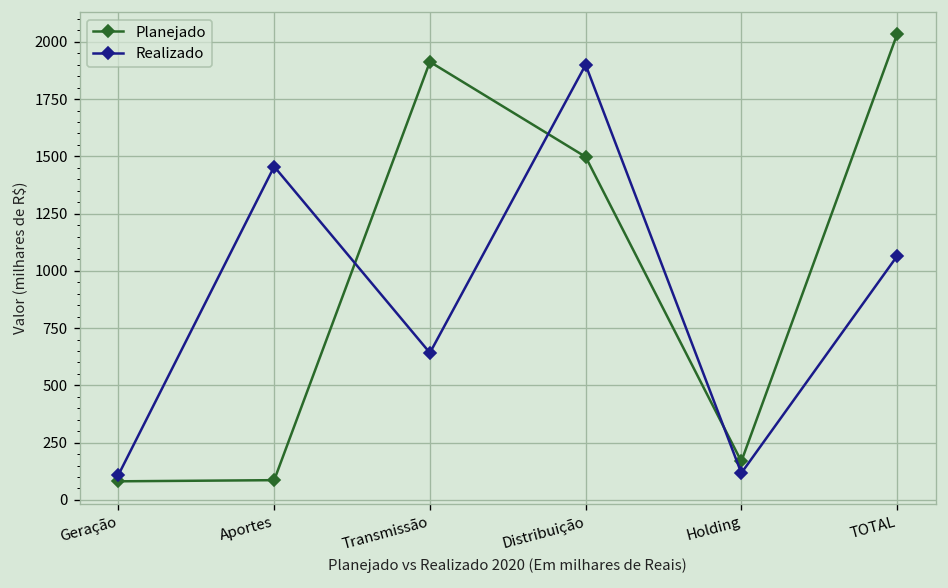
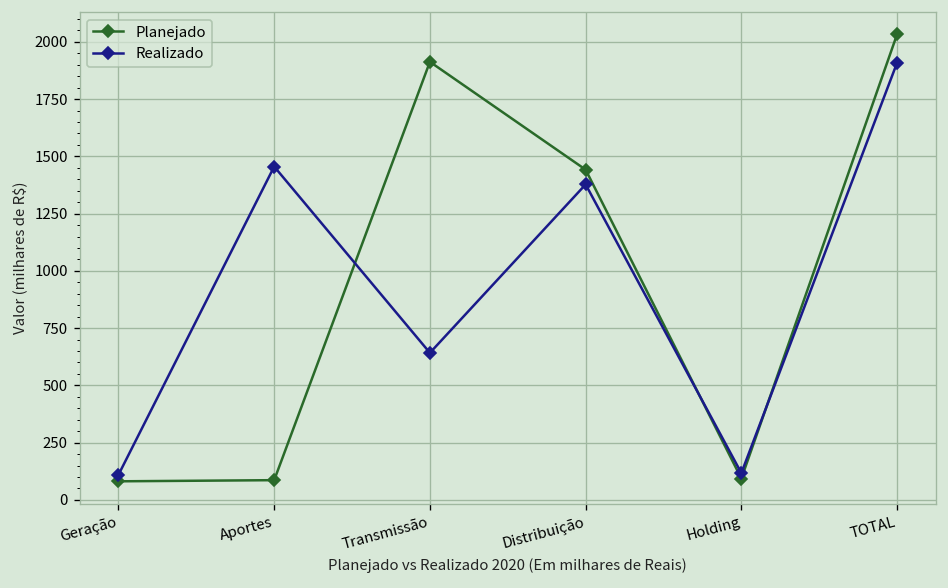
  {
    "Planejado": {
      "Geração": 80,
      "Aportes": 90,
      "Transmissão": 1910,
-     "Distribuição": 1500,
-     "Holding": 170,
+     "Distribuição": 1440,
+     "Holding": 90,
      "TOTAL": 2030
    },
    "Realizado": {
      "Geração": 110,
      "Aportes": 1460,
      "Transmissão": 640,
-     "Distribuição": 1900,
+     "Distribuição": 1380,
      "Holding": 120,
-     "TOTAL": 1060
+     "TOTAL": 1910
    }
  }
